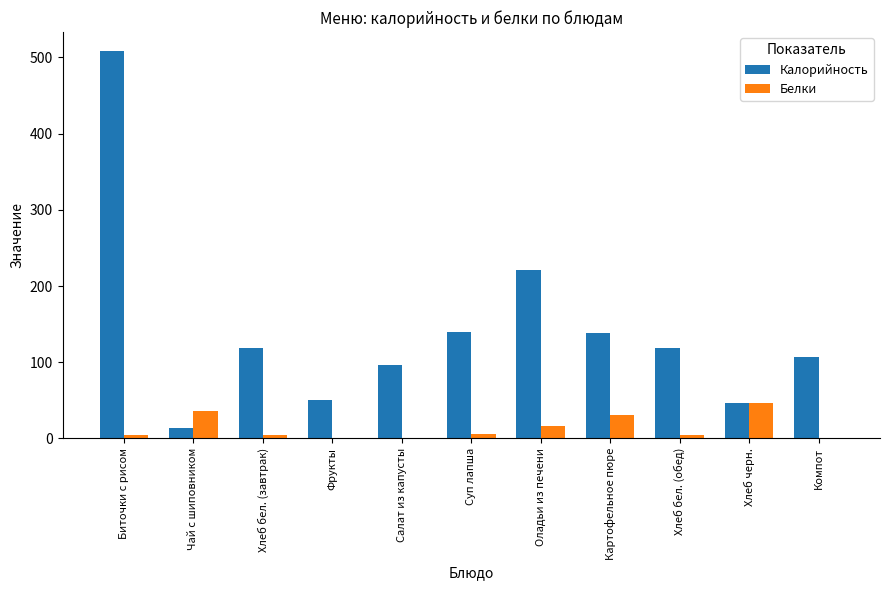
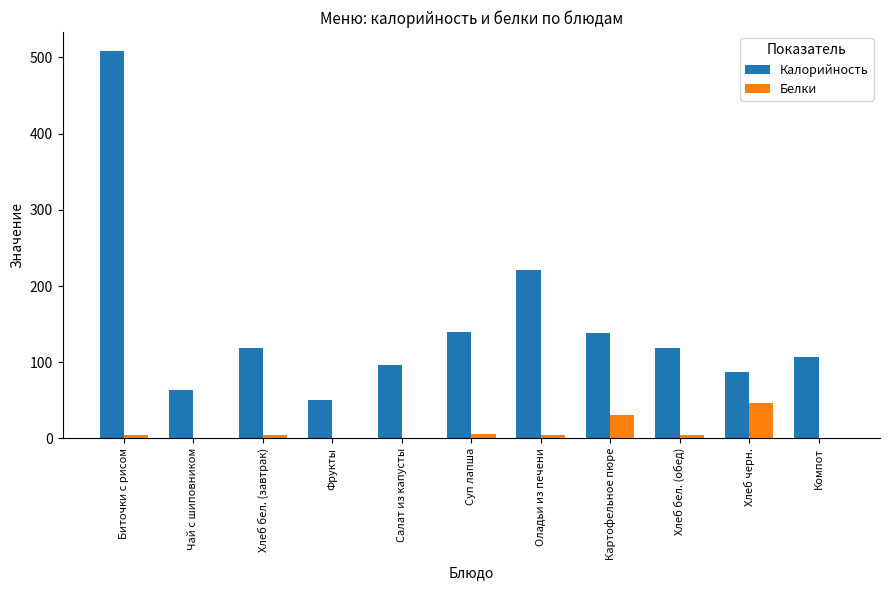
  {
    "Калорийность": {
      "Биточки с рисом": 510,
-     "Чай с шиповником": 10,
+     "Чай с шиповником": 60,
      "Хлеб бел. (завтрак)": 120,
      "Фрукты": 50,
      "Салат из капусты": 100,
      "Суп лапша": 140,
      "Оладьи из печени": 220,
      "Картофельное пюре": 140,
      "Хлеб бел. (обед)": 120,
-     "Хлеб черн.": 50,
+     "Хлеб черн.": 90,
      "Компот": 110
    },
    "Белки": {
      "Биточки с рисом": 10,
-     "Чай с шиповником": 40,
+     "Чай с шиповником": 0,
      "Хлеб бел. (завтрак)": 0,
      "Фрукты": 0,
      "Суп лапша": 10,
-     "Оладьи из печени": 20,
+     "Оладьи из печени": 10,
      "Картофельное пюре": 30,
      "Хлеб бел. (обед)": 0,
      "Хлеб черн.": 50
    }
  }
